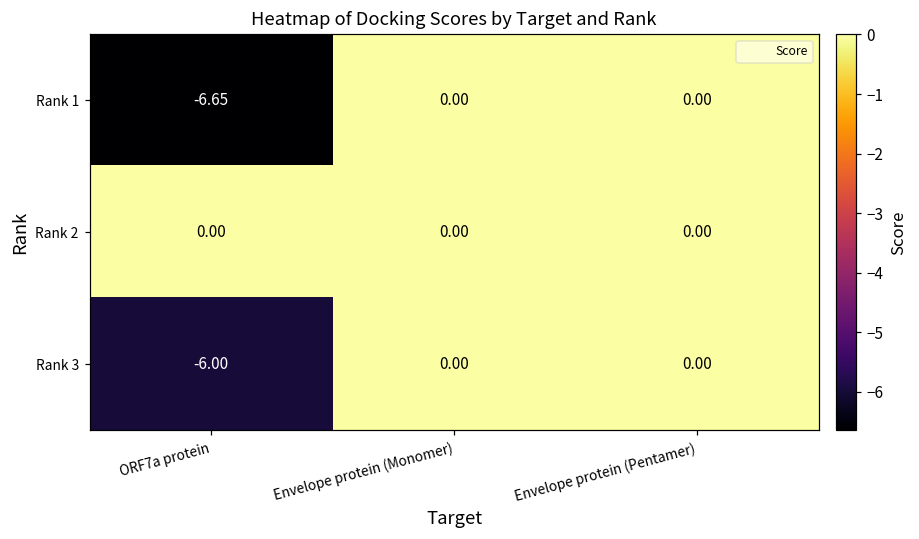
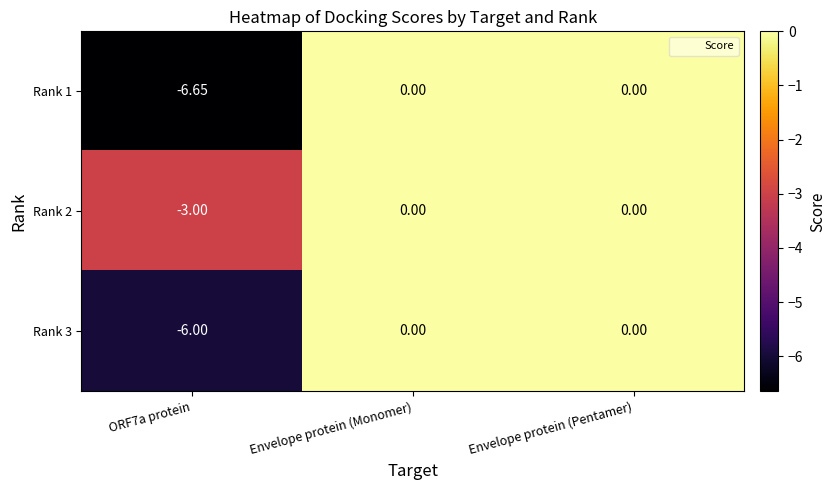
  {
    "Rank 1": {
      "ORF7a protein": -6.65,
      "Envelope protein (Monomer)": 0.00,
      "Envelope protein (Pentamer)": 0.00
    },
    "Rank 2": {
-     "ORF7a protein": 0.00,
+     "ORF7a protein": -3.00,
      "Envelope protein (Monomer)": 0.00,
      "Envelope protein (Pentamer)": 0.00
    },
    "Rank 3": {
      "ORF7a protein": -6.00,
      "Envelope protein (Monomer)": 0.00,
      "Envelope protein (Pentamer)": 0.00
    }
  }
